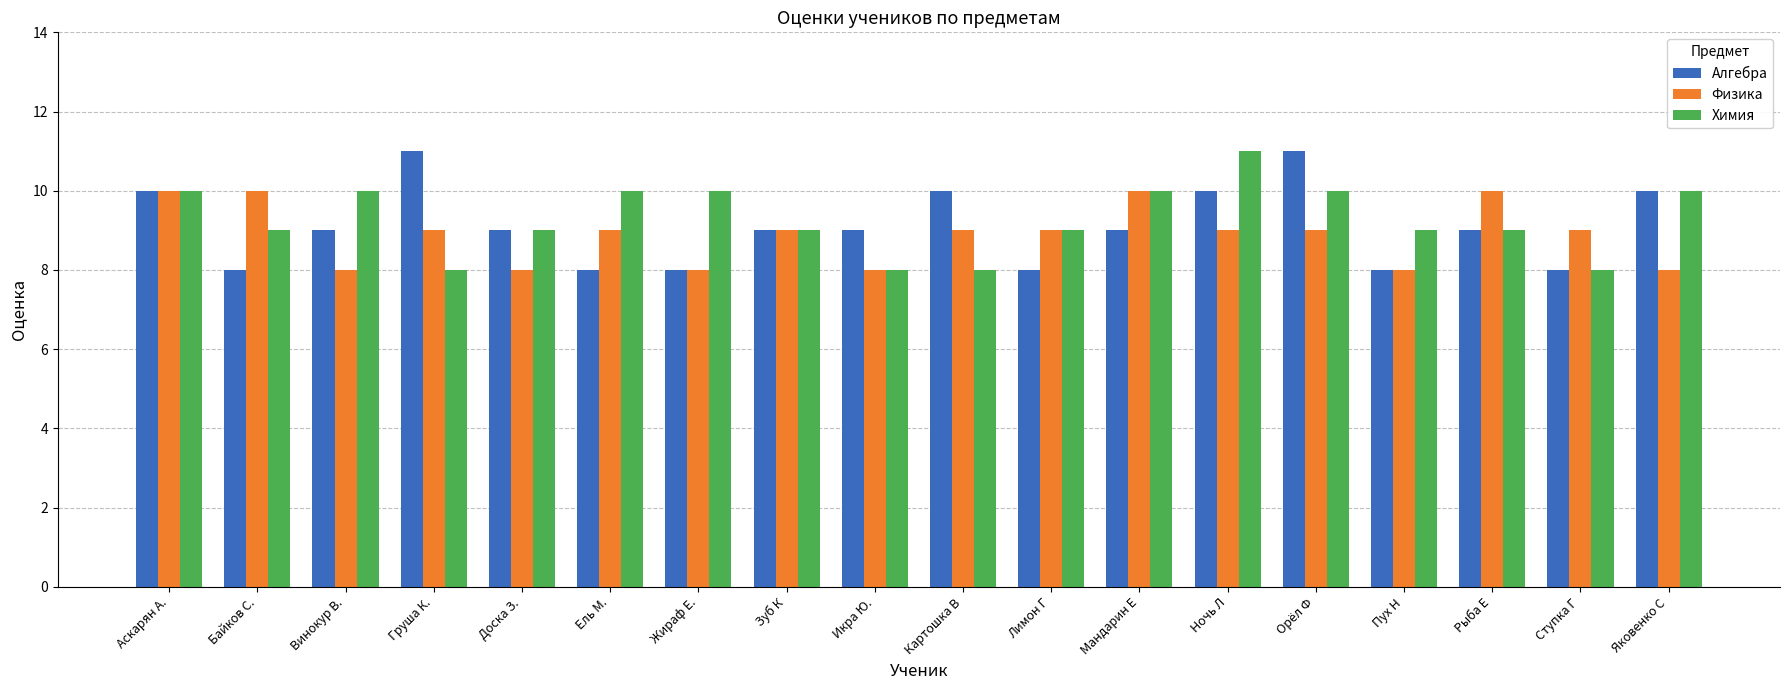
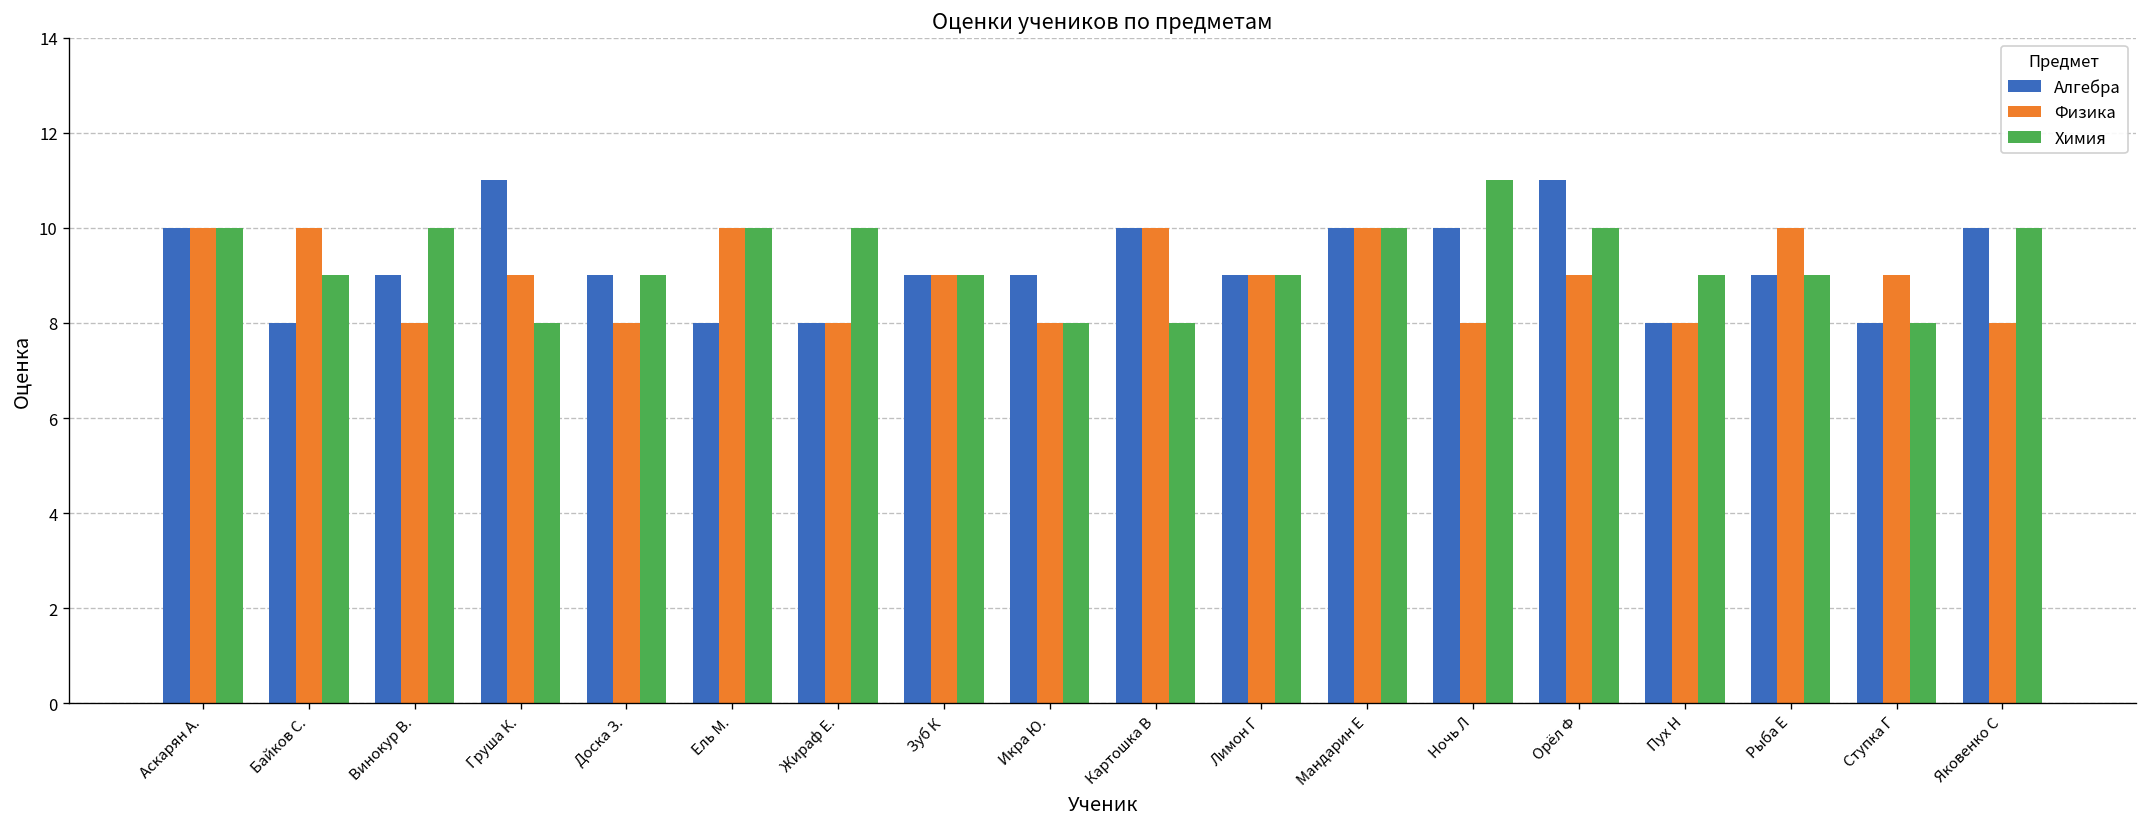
  {
    "Алгебра": {
      "Аскарян А.": 10,
      "Байков С.": 8,
      "Винокур В.": 9,
      "Груша К.": 11,
      "Доска З.": 9,
      "Ель М.": 8,
      "Жираф Е.": 8,
      "Зуб К": 9,
      "Икра Ю.": 9,
      "Картошка В": 10,
-     "Лимон Г": 8,
-     "Мандарин Е": 9,
+     "Лимон Г": 9,
+     "Мандарин Е": 10,
      "Ночь Л": 10,
      "Орёл Ф": 11,
      "Пух Н": 8,
      "Рыба Е": 9,
      "Ступка Г": 8,
      "Яковенко С": 10
    },
    "Физика": {
      "Аскарян А.": 10,
      "Байков С.": 10,
      "Винокур В.": 8,
      "Груша К.": 9,
      "Доска З.": 8,
-     "Ель М.": 9,
+     "Ель М.": 10,
      "Жираф Е.": 8,
      "Зуб К": 9,
      "Икра Ю.": 8,
-     "Картошка В": 9,
+     "Картошка В": 10,
      "Лимон Г": 9,
      "Мандарин Е": 10,
-     "Ночь Л": 9,
+     "Ночь Л": 8,
      "Орёл Ф": 9,
      "Пух Н": 8,
      "Рыба Е": 10,
      "Ступка Г": 9,
      "Яковенко С": 8
    },
    "Химия": {
      "Аскарян А.": 10,
      "Байков С.": 9,
      "Винокур В.": 10,
      "Груша К.": 8,
      "Доска З.": 9,
      "Ель М.": 10,
      "Жираф Е.": 10,
      "Зуб К": 9,
      "Икра Ю.": 8,
      "Картошка В": 8,
      "Лимон Г": 9,
      "Мандарин Е": 10,
      "Ночь Л": 11,
      "Орёл Ф": 10,
      "Пух Н": 9,
      "Рыба Е": 9,
      "Ступка Г": 8,
      "Яковенко С": 10
    }
  }
